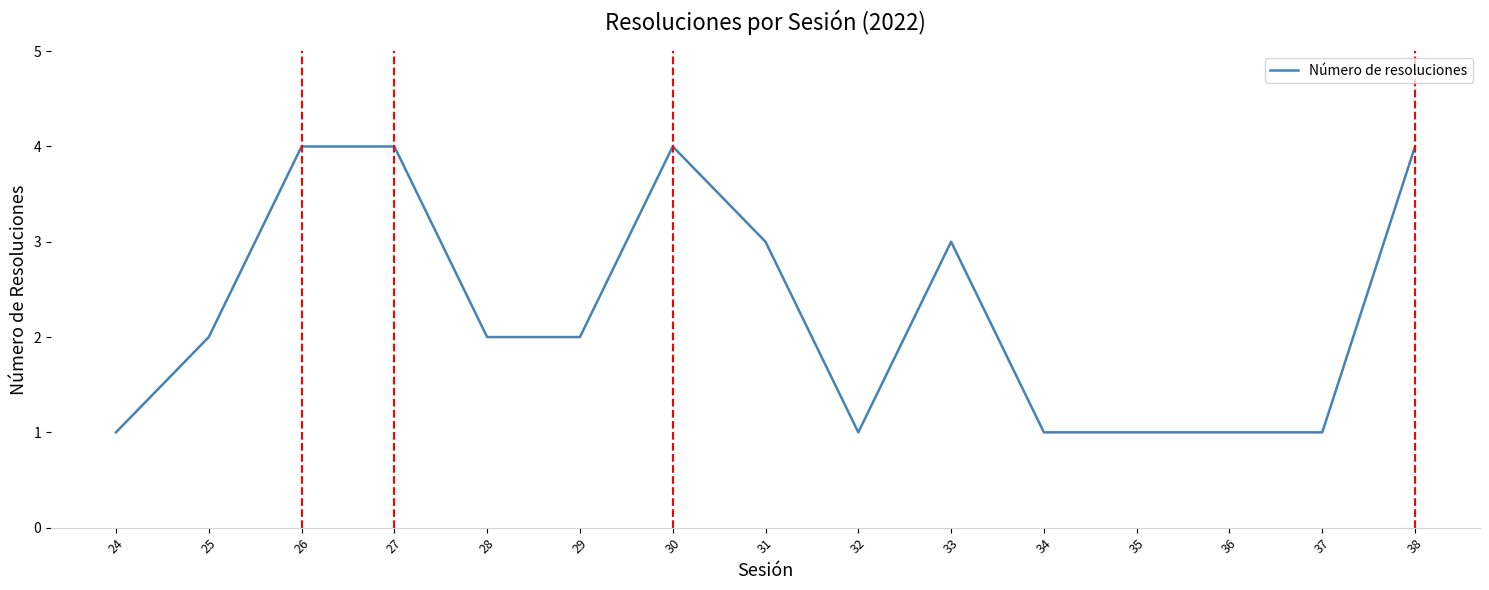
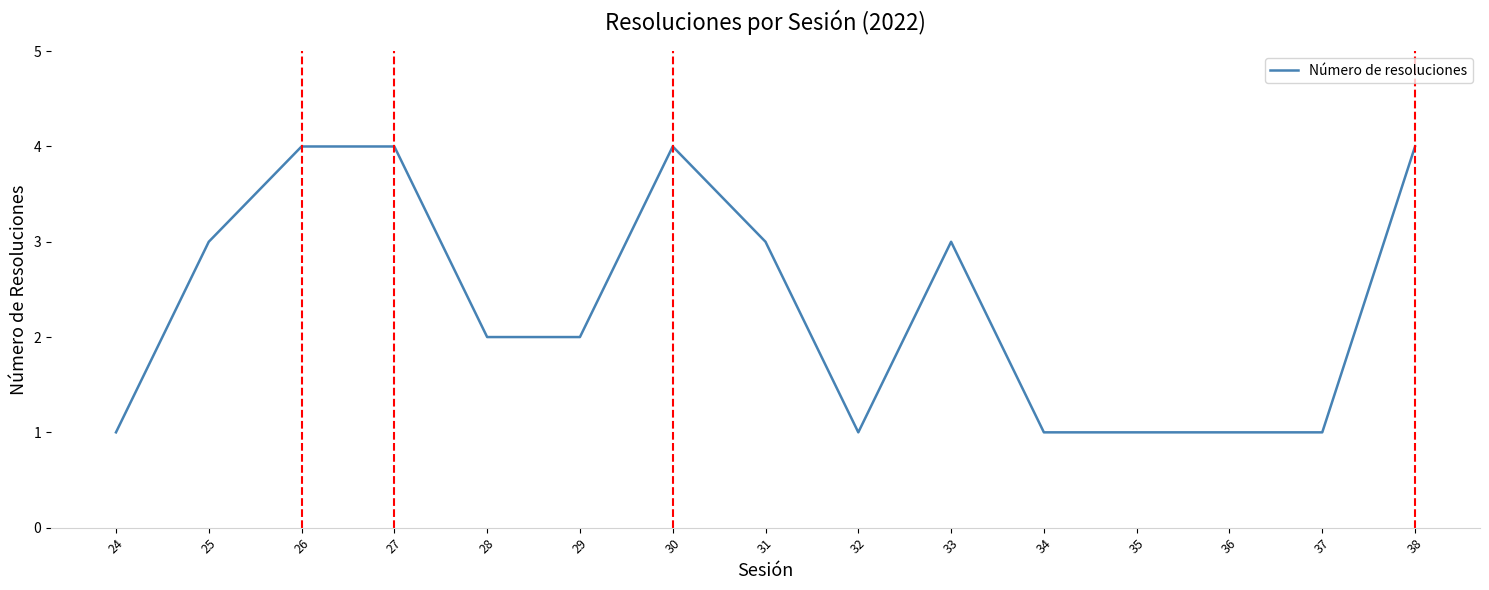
  {
    "24": 1,
-   "25": 2,
+   "25": 3,
    "26": 4,
    "27": 4,
    "28": 2,
    "29": 2,
    "30": 4,
    "31": 3,
    "32": 1,
    "33": 3,
    "34": 1,
    "35": 1,
    "36": 1,
    "37": 1,
    "38": 4
  }
